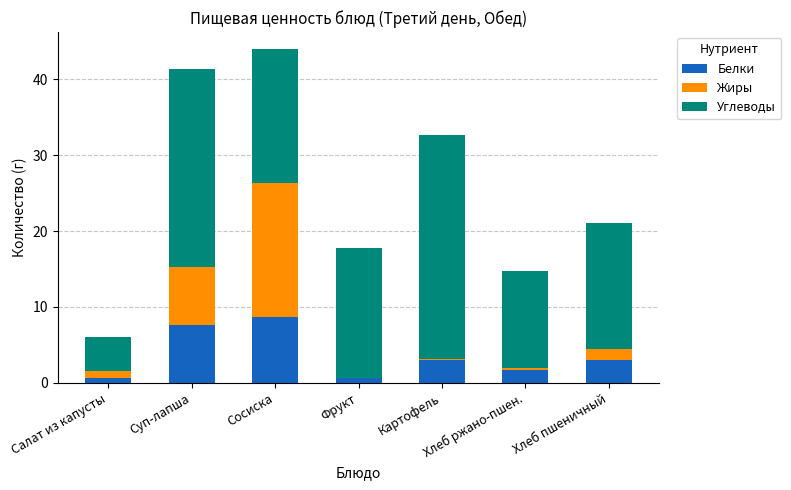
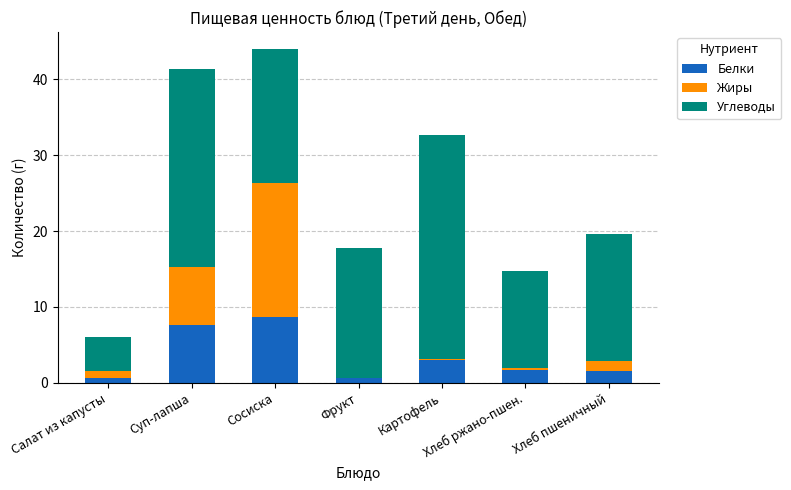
  {
    "Белки": {
      "Салат из капусты": 1,
      "Суп-лапша": 8,
      "Сосиска": 9,
      "Фрукт": 1,
      "Картофель": 3,
      "Хлеб ржано-пшен.": 2,
-     "Хлеб пшеничный": 3
+     "Хлеб пшеничный": 2
    },
    "Жиры": {
      "Салат из капусты": 1,
      "Суп-лапша": 8,
      "Сосиска": 18,
      "Фрукт": 0,
      "Хлеб пшеничный": 1
    },
    "Углеводы": {
      "Салат из капусты": 5,
      "Суп-лапша": 26,
      "Сосиска": 18,
      "Фрукт": 17,
      "Картофель": 30,
      "Хлеб ржано-пшен.": 13,
      "Хлеб пшеничный": 17
    }
  }
